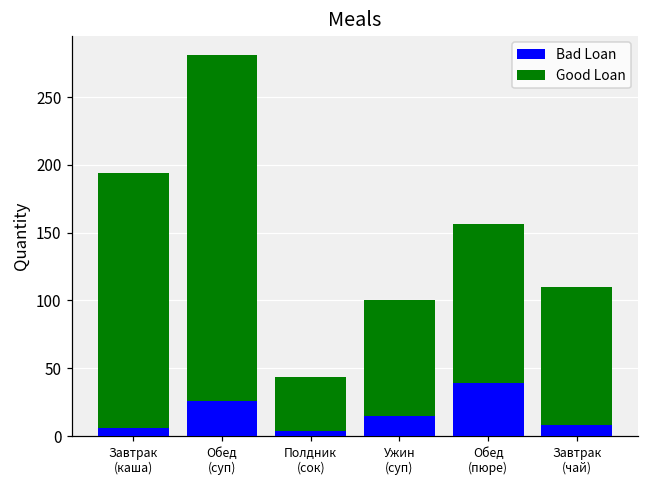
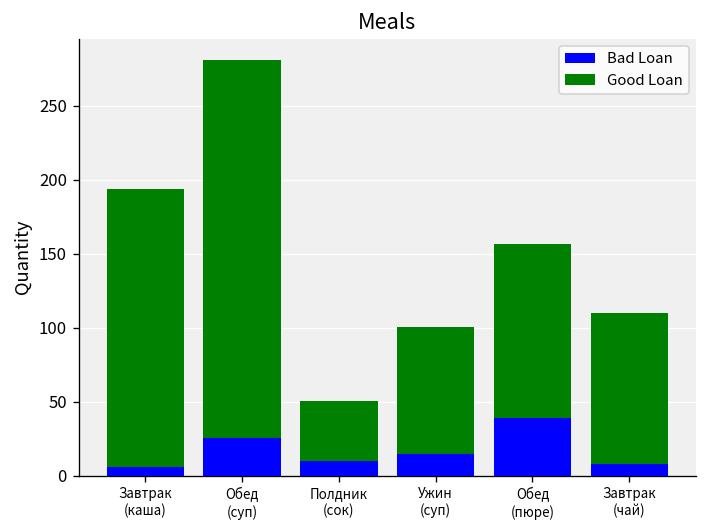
  {
    "Bad Loan": {
      "Завтрак (каша)": 6,
      "Обед (суп)": 26,
-     "Полдник (сок)": 3,
+     "Полдник (сок)": 10,
      "Ужин (суп)": 14,
      "Обед (пюре)": 39,
      "Завтрак (чай)": 8
    },
    "Good Loan": {
      "Завтрак (каша)": 188,
      "Обед (суп)": 256,
      "Полдник (сок)": 40,
      "Ужин (суп)": 86,
      "Обед (пюре)": 118,
      "Завтрак (чай)": 102
    }
  }
